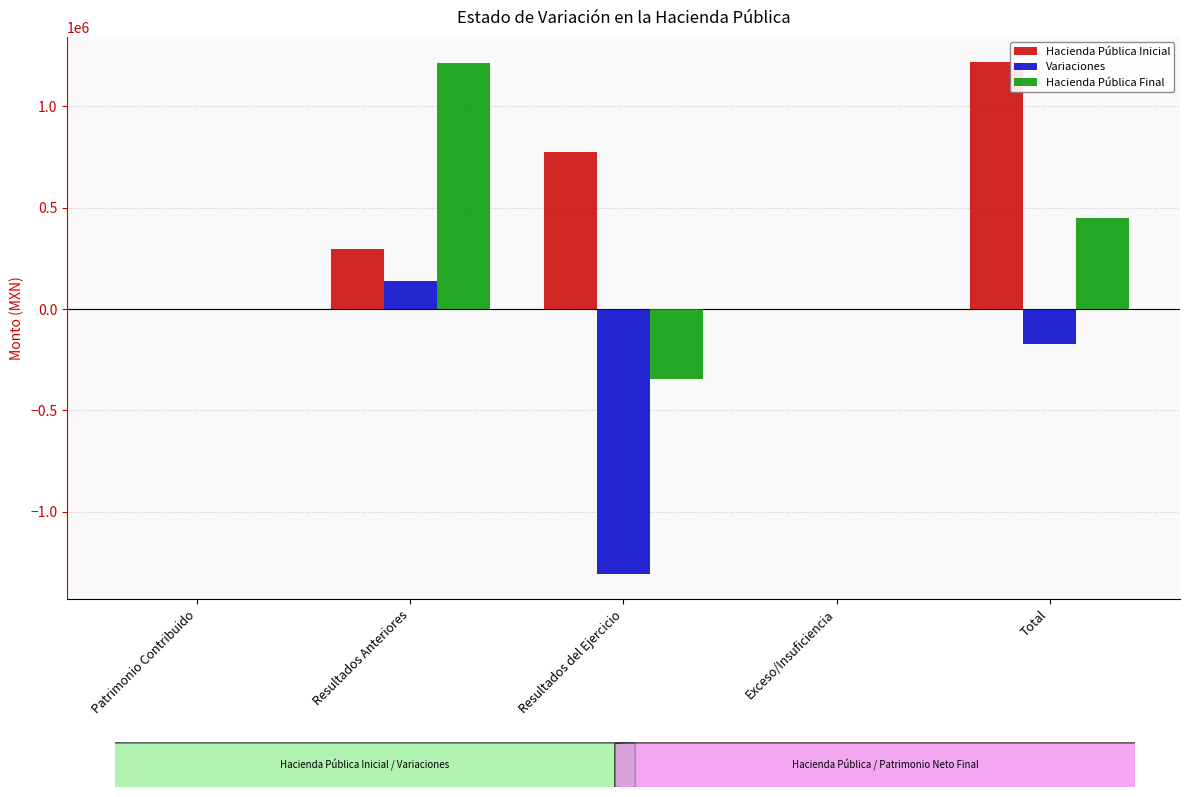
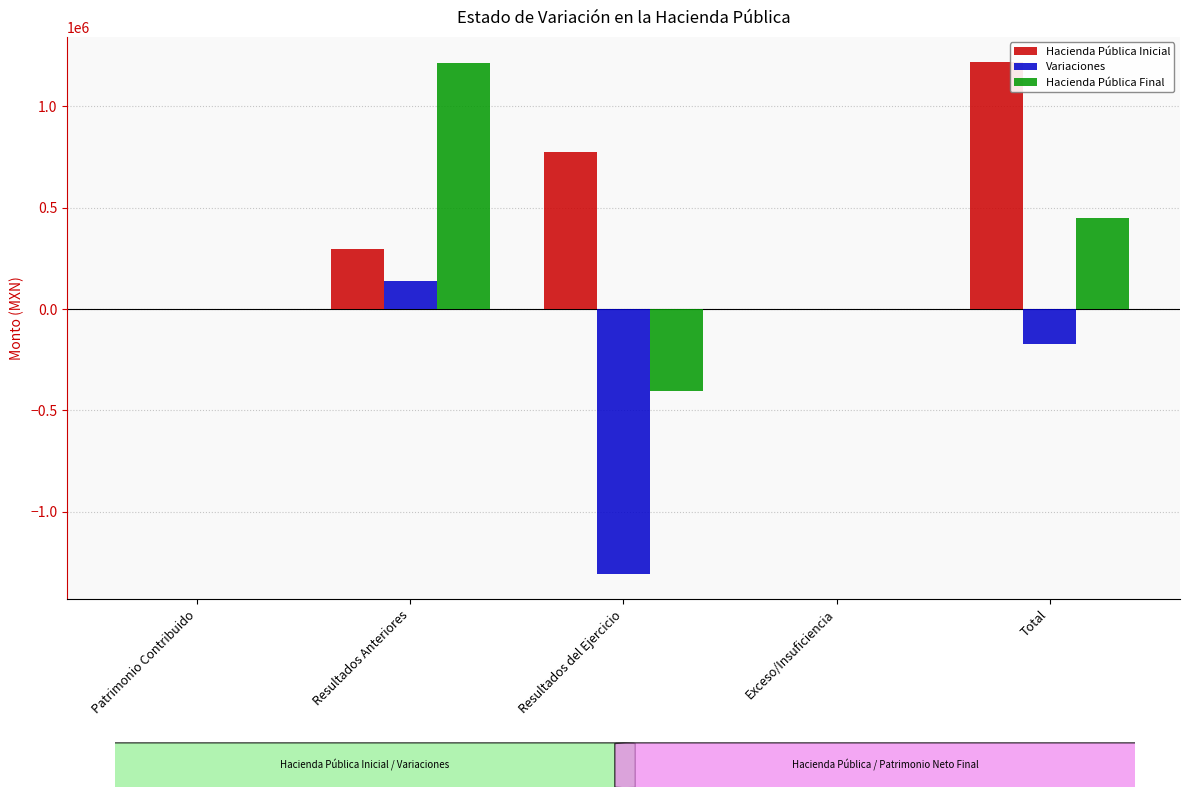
  {
    "Hacienda Pública Inicial": {
      "Patrimonio Contribuido": 0,
      "Resultados Anteriores": 300000,
      "Resultados del Ejercicio": 780000,
      "Exceso/Insuficiencia": 0,
      "Total": 1220000
    },
    "Variaciones": {
      "Patrimonio Contribuido": 0,
      "Resultados Anteriores": 140000,
      "Resultados del Ejercicio": -1310000,
      "Exceso/Insuficiencia": 0,
      "Total": -170000
    },
    "Hacienda Pública Final": {
      "Patrimonio Contribuido": 0,
      "Resultados Anteriores": 1220000,
-     "Resultados del Ejercicio": -340000,
+     "Resultados del Ejercicio": -410000,
      "Exceso/Insuficiencia": 0,
      "Total": 450000
    }
  }
